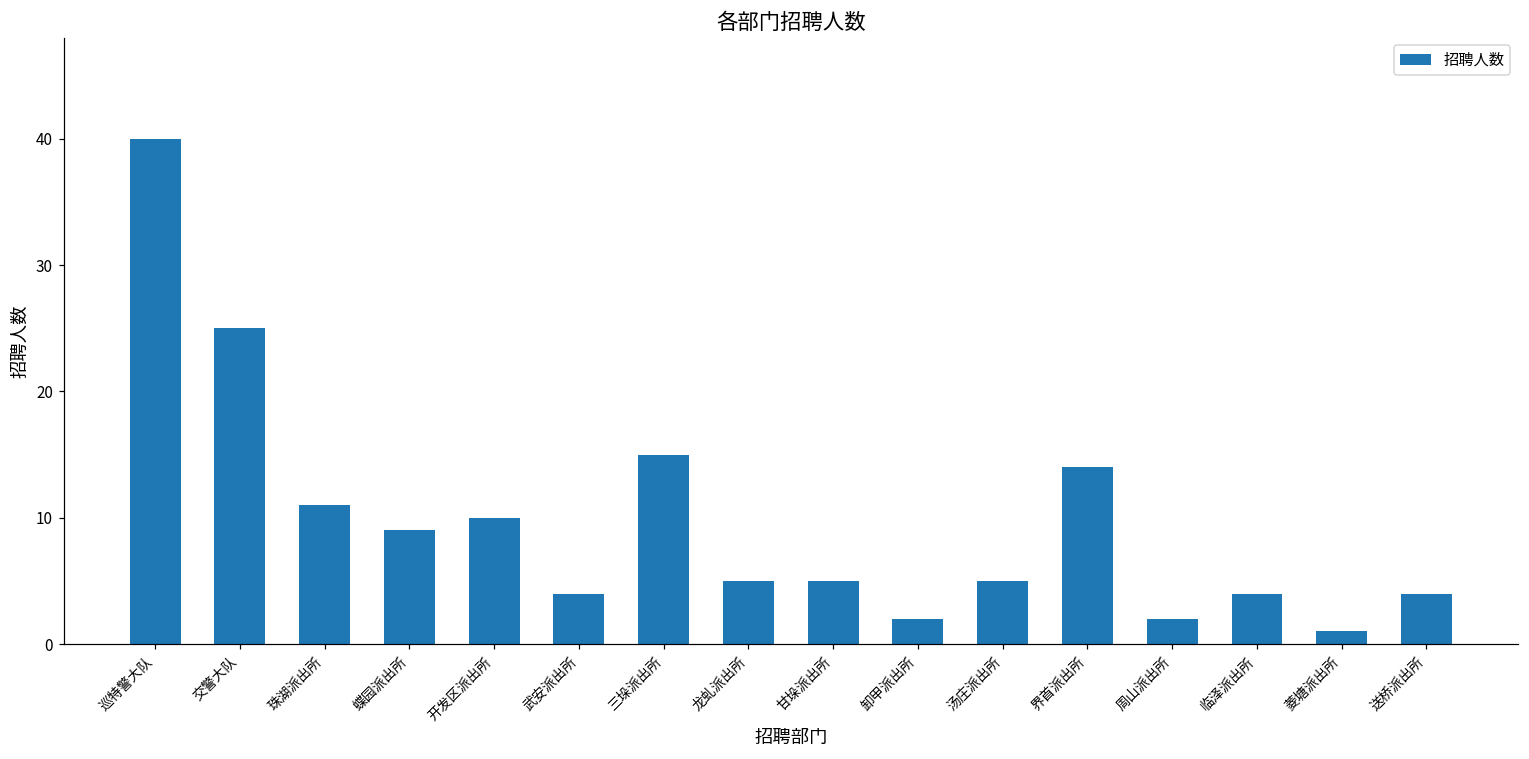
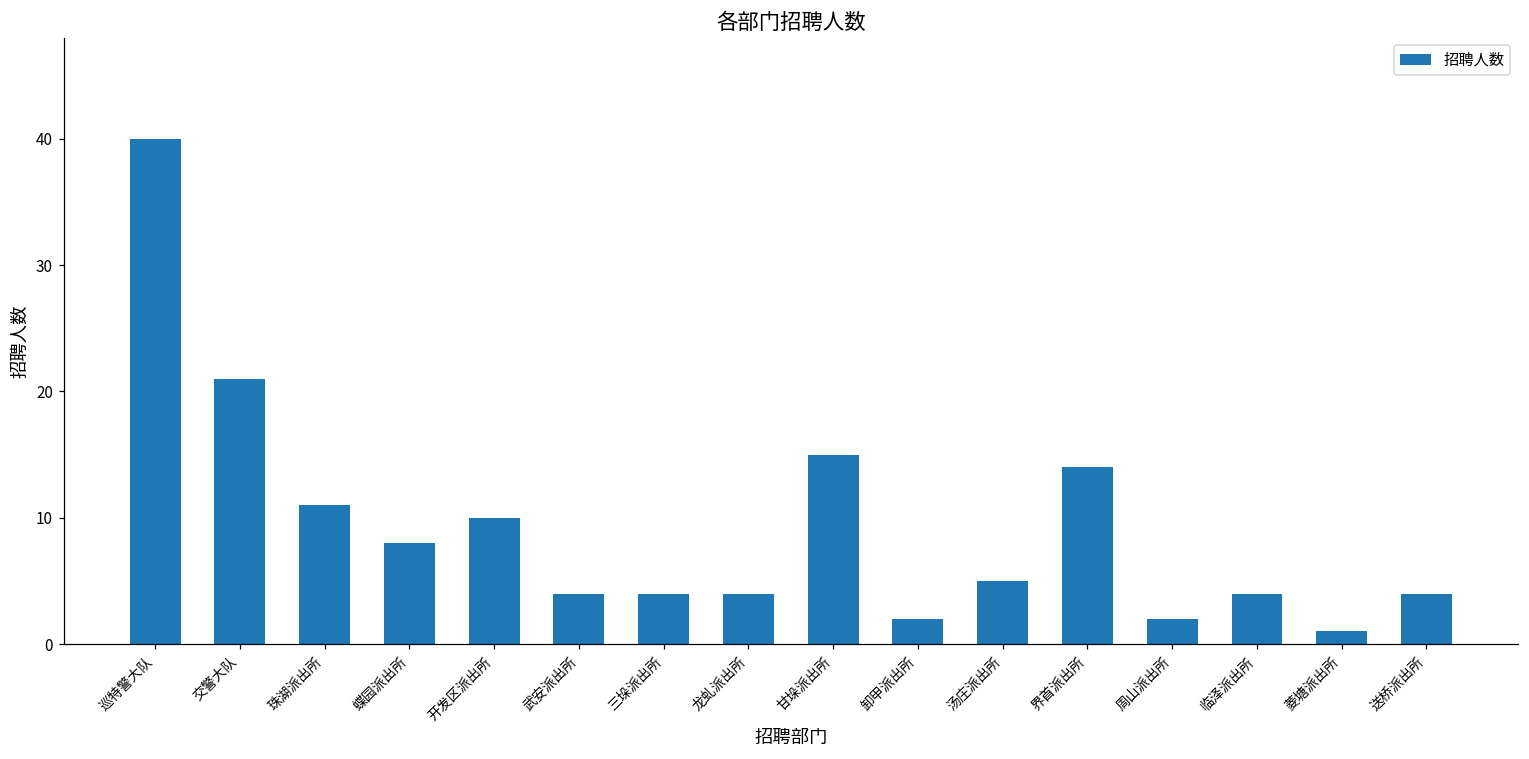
  {
    "巡特警大队": 40,
-   "交警大队": 25,
+   "交警大队": 21,
    "珠湖派出所": 11,
-   "蝶园派出所": 9,
+   "蝶园派出所": 8,
    "开发区派出所": 10,
    "武安派出所": 4,
-   "三垛派出所": 15,
-   "龙虬派出所": 5,
-   "甘垛派出所": 5,
+   "三垛派出所": 4,
+   "龙虬派出所": 4,
+   "甘垛派出所": 15,
    "卸甲派出所": 2,
    "汤庄派出所": 5,
    "界首派出所": 14,
    "周山派出所": 2,
    "临泽派出所": 4,
    "菱塘派出所": 1,
    "送桥派出所": 4
  }
